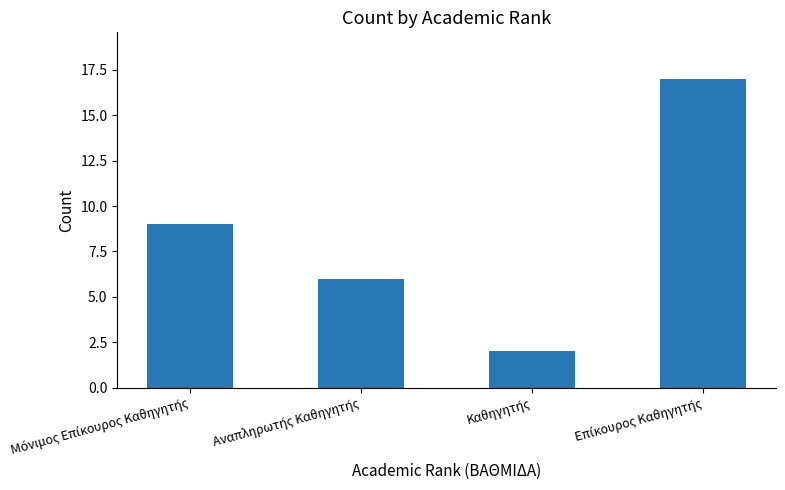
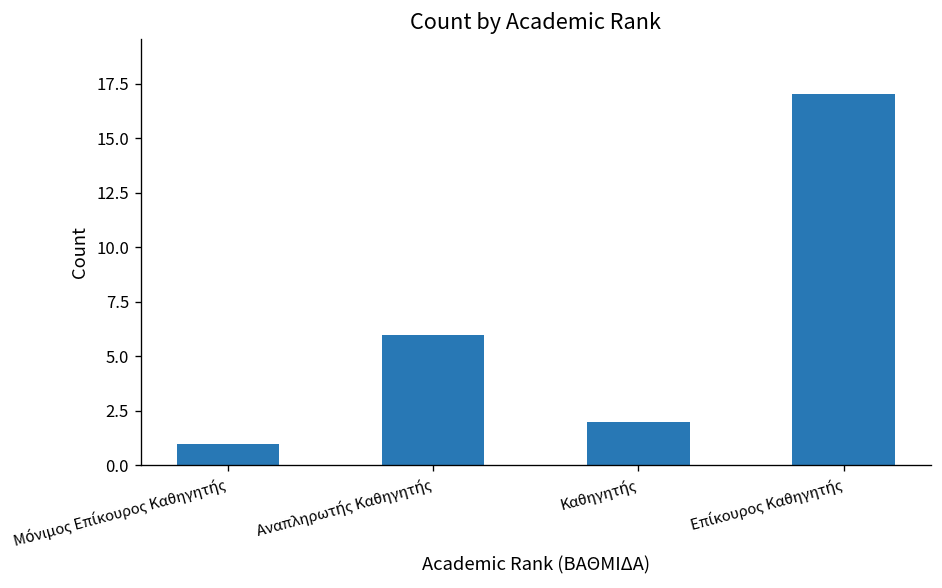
  {
-   "Μόνιμος Επίκουρος Καθηγητής": 9,
+   "Μόνιμος Επίκουρος Καθηγητής": 1,
    "Αναπληρωτής Καθηγητής": 6,
    "Καθηγητής": 2,
    "Επίκουρος Καθηγητής": 17
  }
